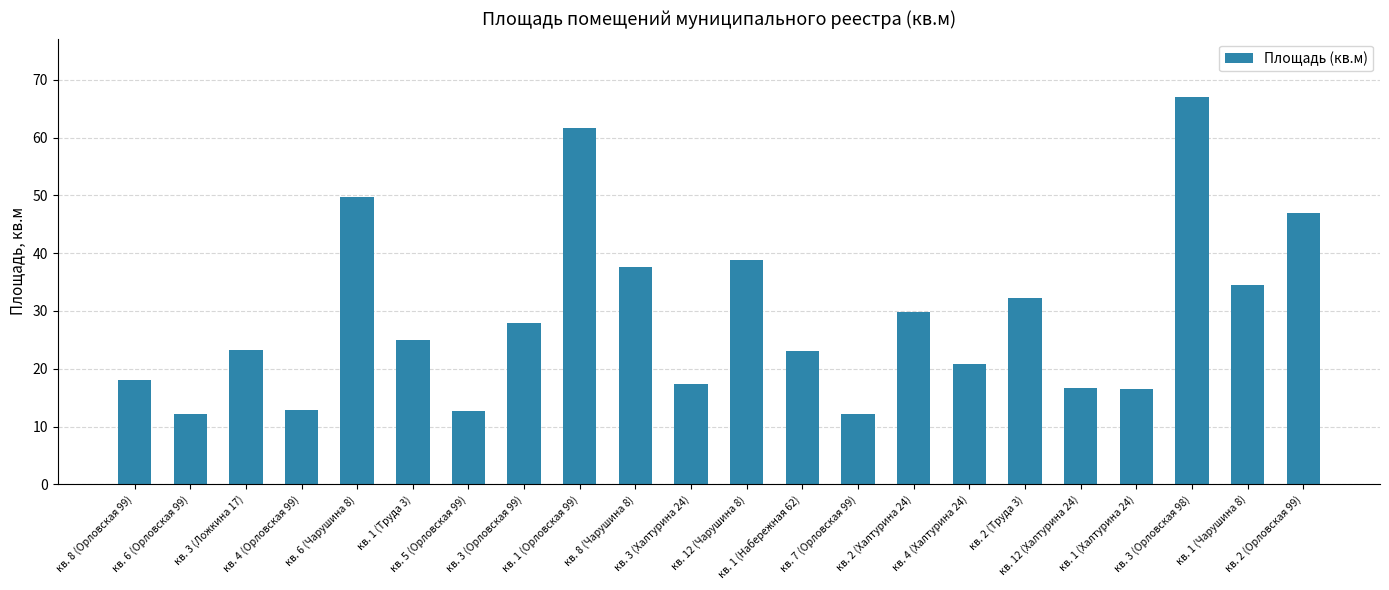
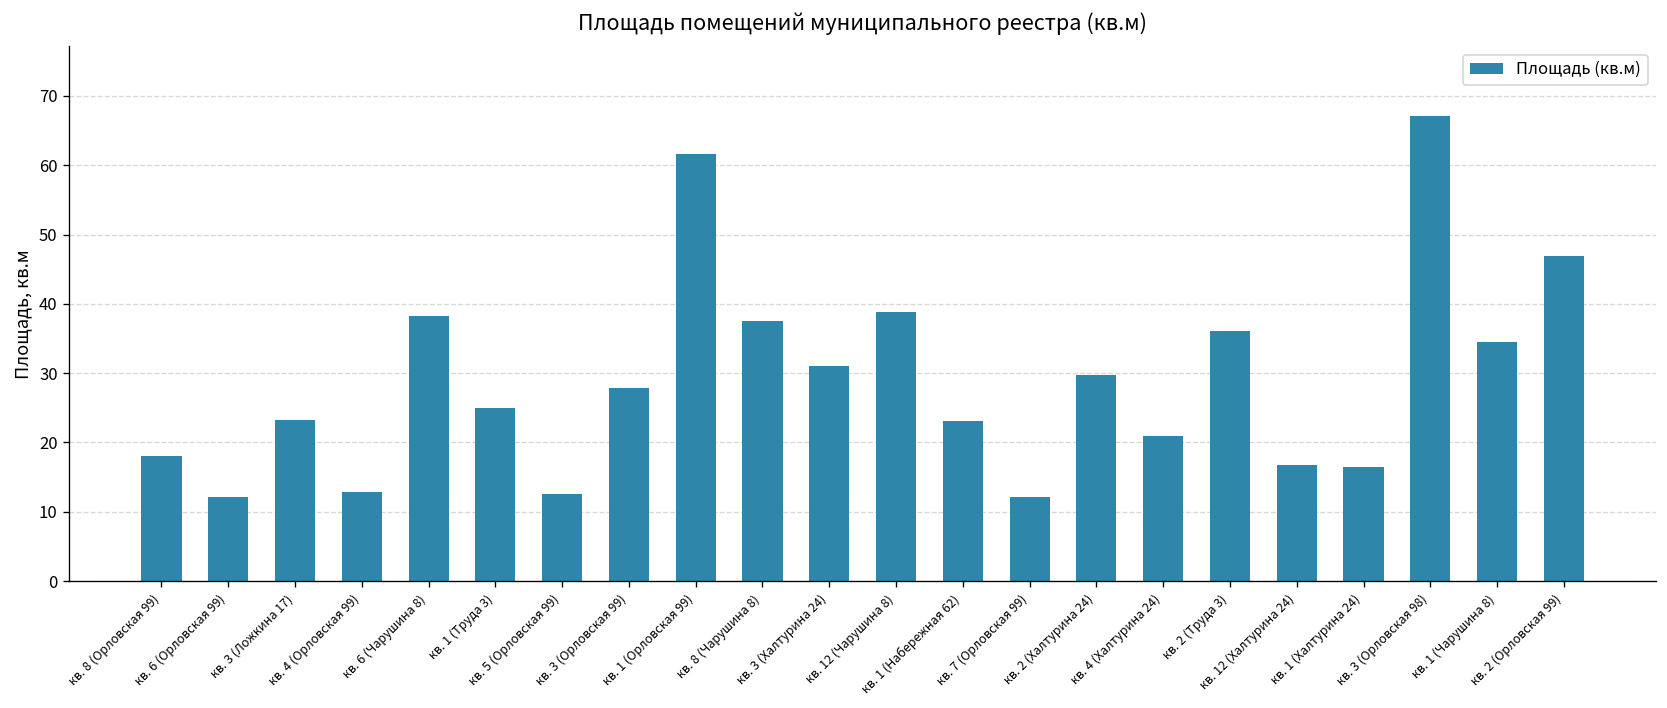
  {
    "кв. 8 (Орловская 99)": 18,
    "кв. 6 (Орловская 99)": 12,
    "кв. 3 (Ложкина 17)": 23,
    "кв. 4 (Орловская 99)": 13,
-   "кв. 6 (Чарушина 8)": 50,
+   "кв. 6 (Чарушина 8)": 38,
    "кв. 1 (Труда 3)": 25,
    "кв. 5 (Орловская 99)": 13,
    "кв. 3 (Орловская 99)": 28,
    "кв. 1 (Орловская 99)": 62,
    "кв. 8 (Чарушина 8)": 38,
-   "кв. 3 (Халтурина 24)": 17,
+   "кв. 3 (Халтурина 24)": 31,
    "кв. 12 (Чарушина 8)": 39,
    "кв. 1 (Набережная 62)": 23,
    "кв. 7 (Орловская 99)": 12,
    "кв. 2 (Халтурина 24)": 30,
    "кв. 4 (Халтурина 24)": 21,
-   "кв. 2 (Труда 3)": 32,
+   "кв. 2 (Труда 3)": 36,
    "кв. 12 (Халтурина 24)": 17,
    "кв. 1 (Халтурина 24)": 17,
    "кв. 3 (Орловская 98)": 67,
    "кв. 1 (Чарушина 8)": 35,
    "кв. 2 (Орловская 99)": 47
  }
